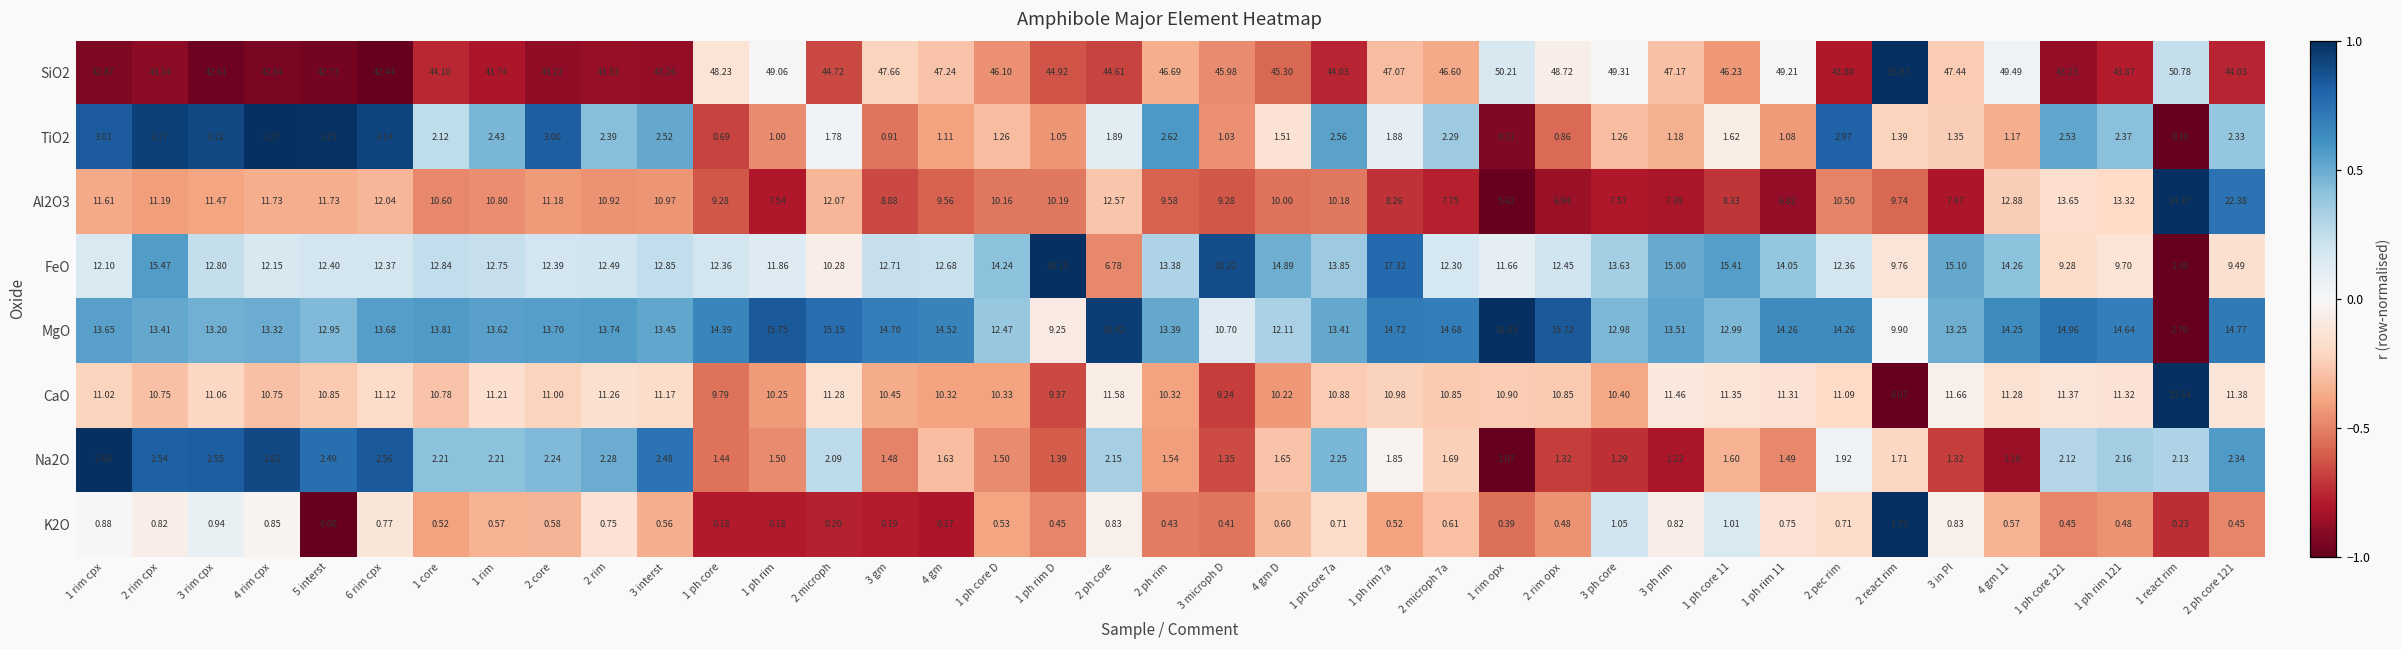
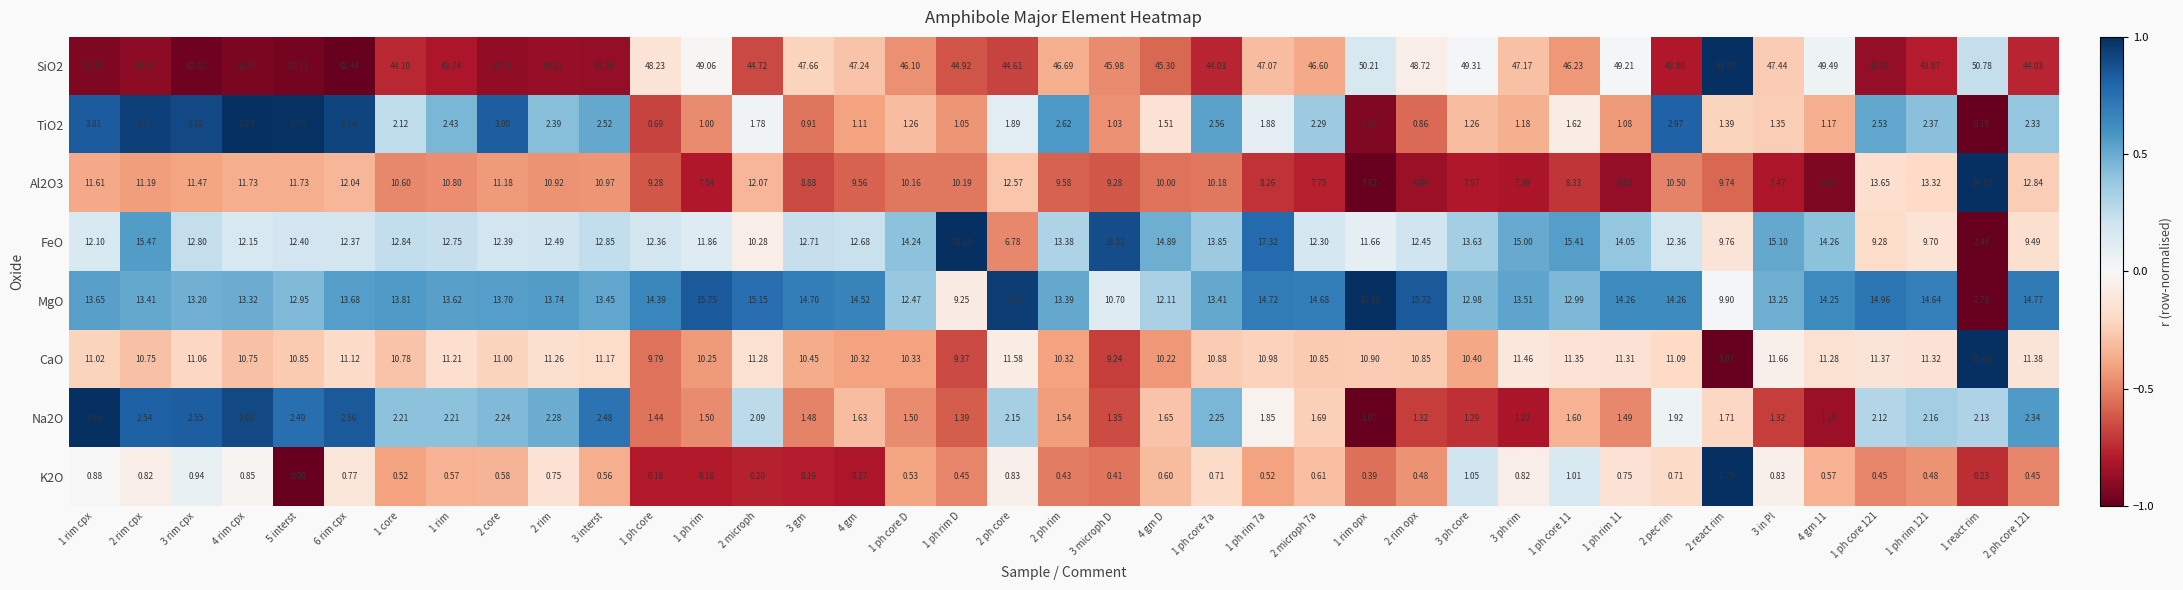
  {
    "Al2O3": {
      "1 rim cpx": 11.61,
      "2 rim cpx": 11.19,
      "3 rim cpx": 11.47,
      "4 rim cpx": 11.73,
      "5 interst": 11.73,
      "6 rim cpx": 12.04,
      "1 core": 10.60,
      "1 rim": 10.80,
      "2 core": 11.18,
      "2 rim": 10.92,
      "3 interst": 10.97,
      "1 ph core": 9.28,
      "1 ph rim": 7.54,
      "2 microph": 12.07,
      "3 gm": 8.88,
      "4 gm": 9.56,
      "1 ph core D": 10.16,
      "1 ph rim D": 10.19,
      "2 ph core": 12.57,
      "2 ph rim": 9.58,
      "3 microph D": 9.28,
      "4 gm D": 10.00,
      "1 ph core 7a": 10.18,
      "1 ph rim 7a": 8.26,
      "2 microph 7a": 7.75,
      "1 rim opx": 5.62,
      "2 rim opx": 6.94,
      "3 ph core": 7.57,
      "3 ph rim": 7.39,
      "1 ph core 11": 8.33,
      "1 ph rim 11": 6.82,
      "2 pec rim": 10.50,
      "2 react rim": 9.74,
      "3 in Pl": 7.47,
-     "4 gm 11": 12.88,
+     "4 gm 11": 6.25,
      "1 ph core 121": 13.65,
      "1 ph rim 121": 13.32,
-     "2 ph core 121": 22.38
+     "2 ph core 121": 12.84
    }
  }
